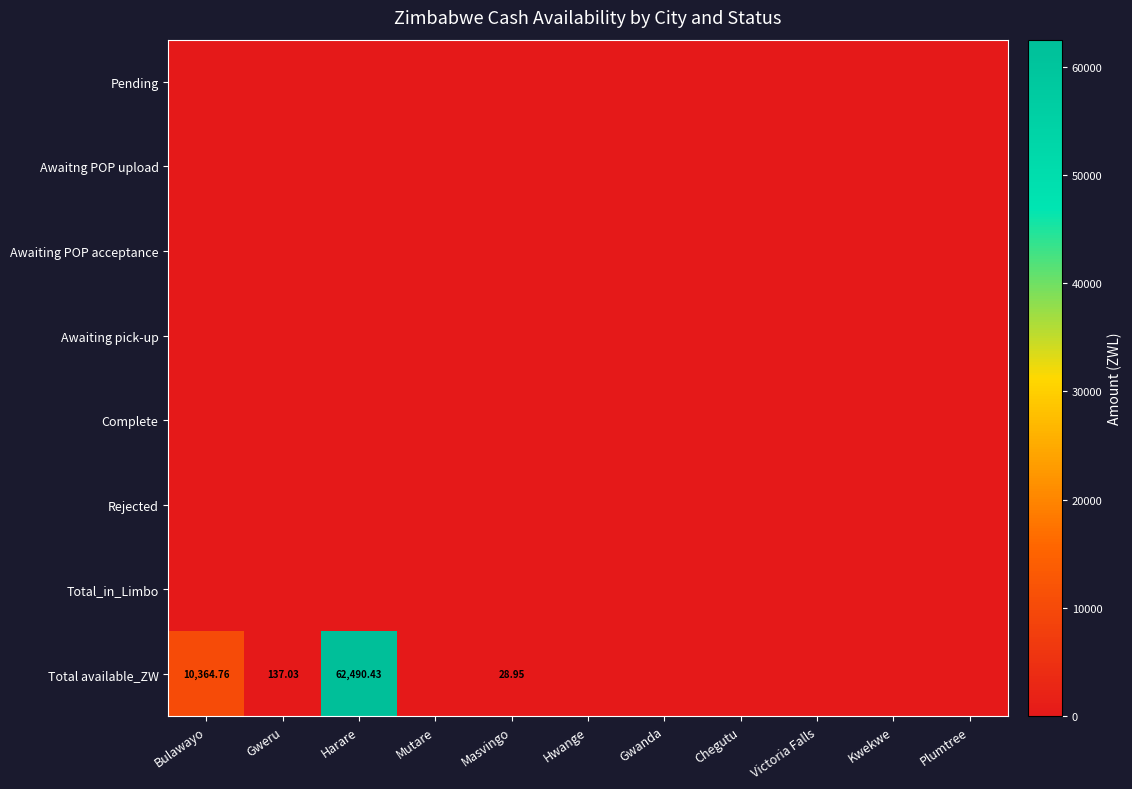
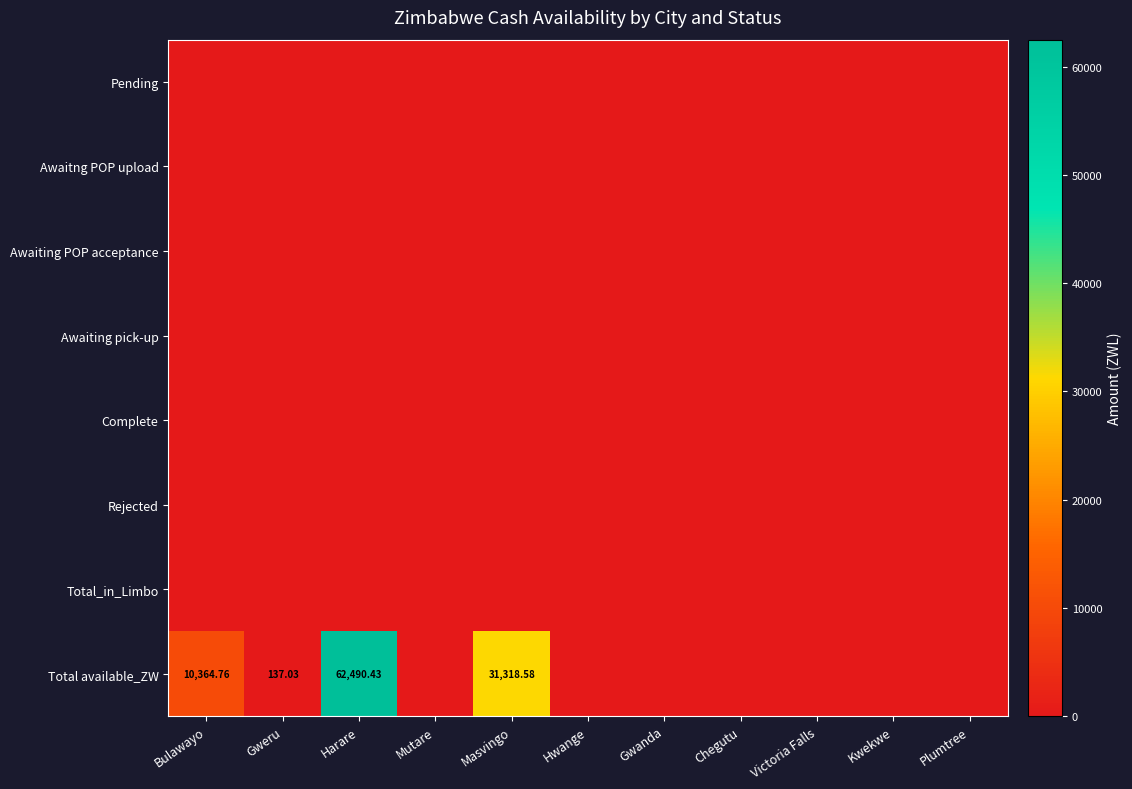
  {
    "Total available_ZW": {
      "Bulawayo": "10,364.76",
      "Gweru": "137.03",
      "Harare": "62,490.43",
-     "Masvingo": "28.95"
+     "Masvingo": "31,318.58"
    }
  }
